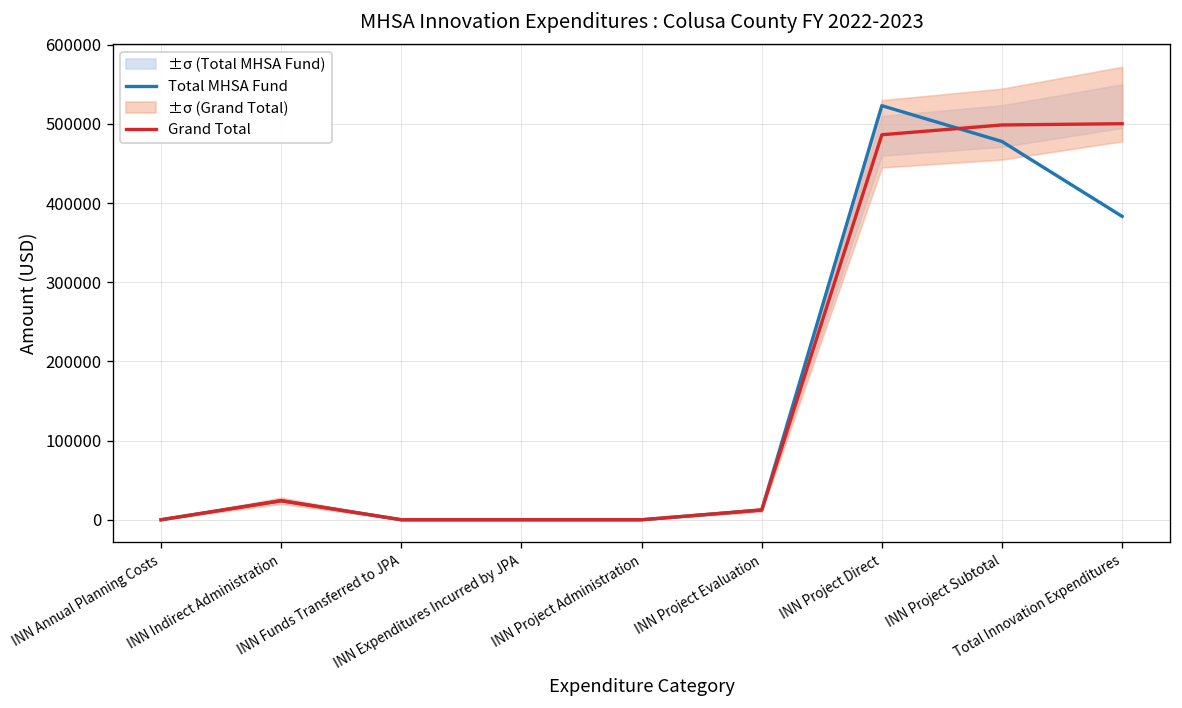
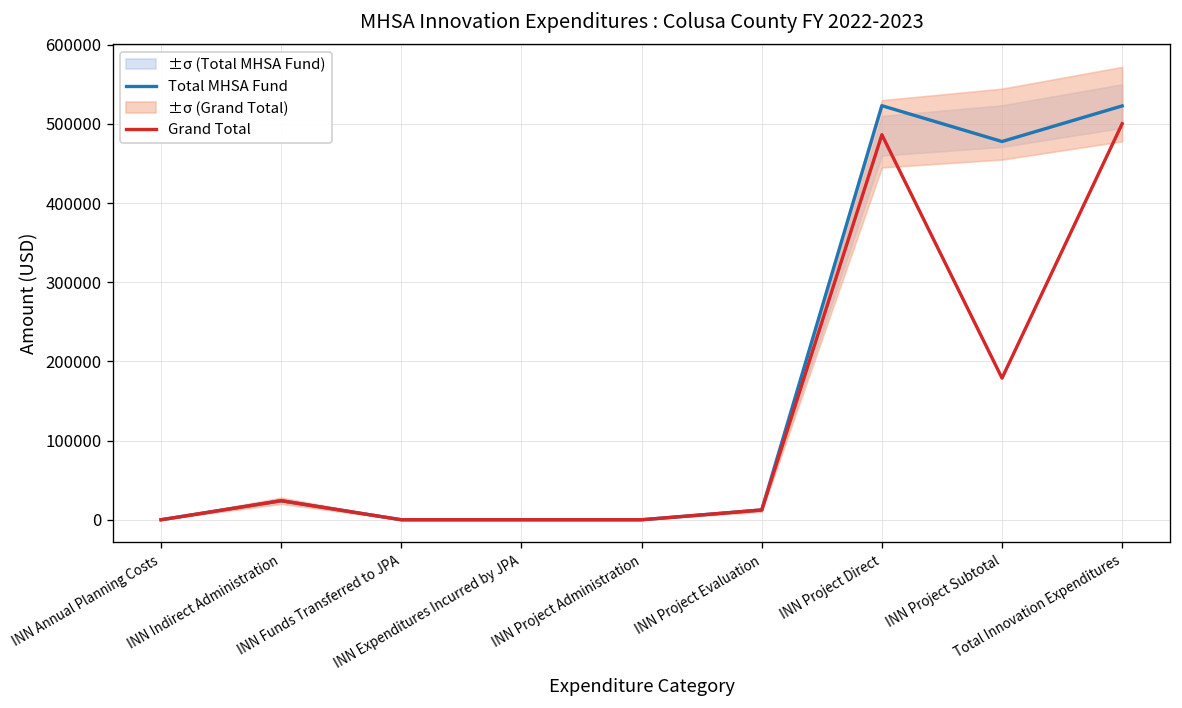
  {
    "Total MHSA Fund": {
      "INN Project Direct": 520000,
      "INN Project Subtotal": 480000,
-     "Total Innovation Expenditures": 380000
+     "Total Innovation Expenditures": 520000
    },
    "Grand Total": {
      "INN Project Direct": 490000,
-     "INN Project Subtotal": 500000,
+     "INN Project Subtotal": 180000,
      "Total Innovation Expenditures": 500000
    }
  }
